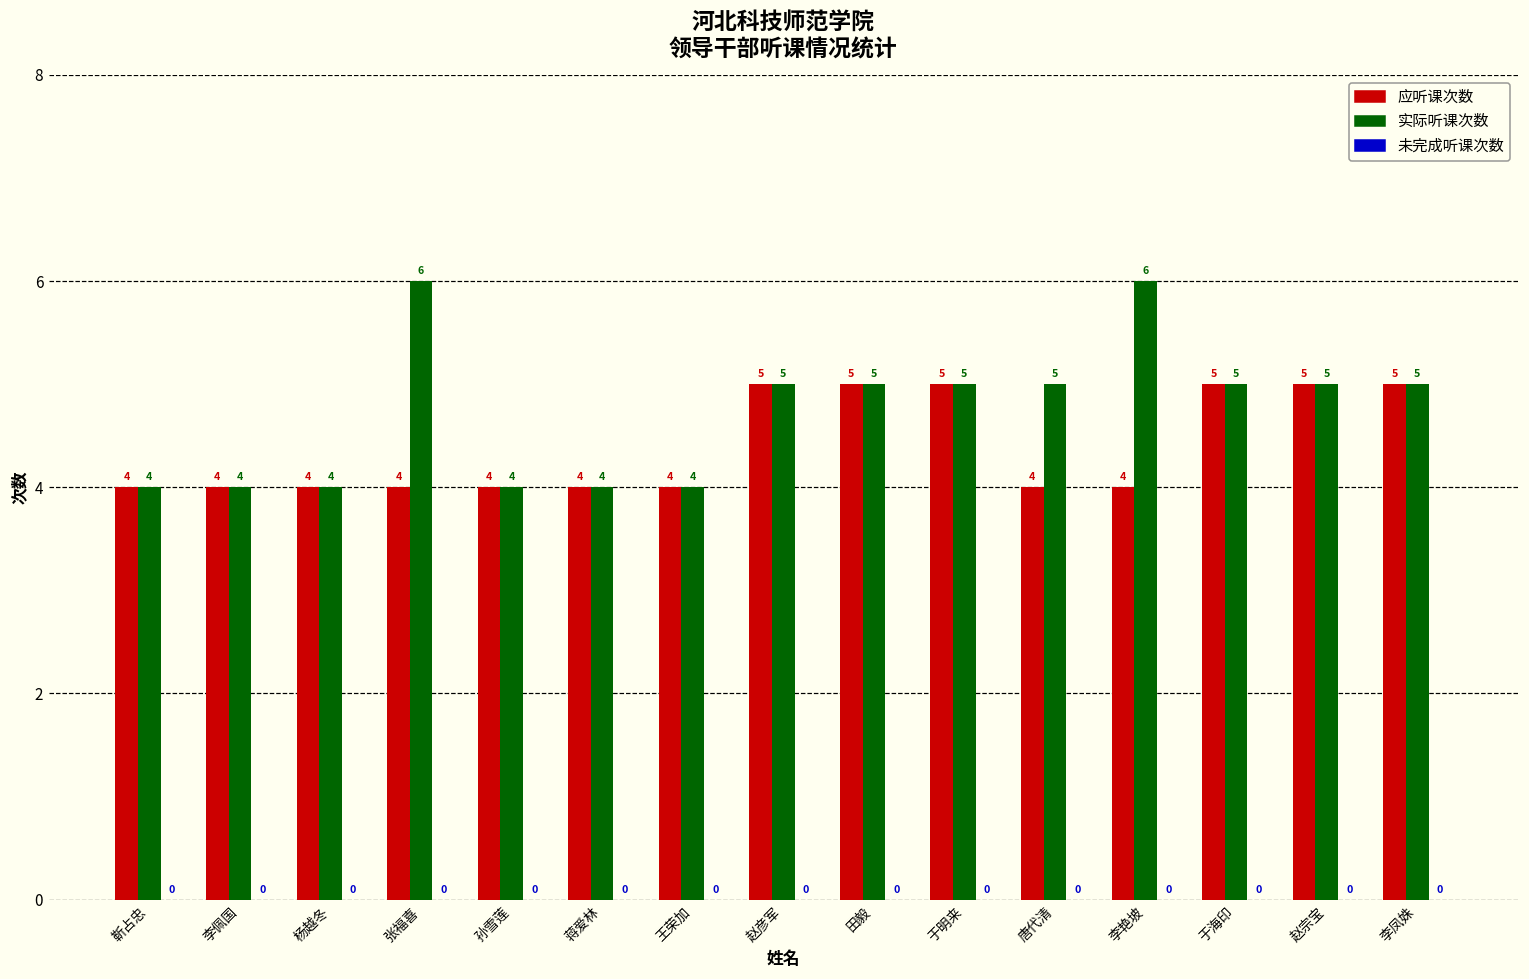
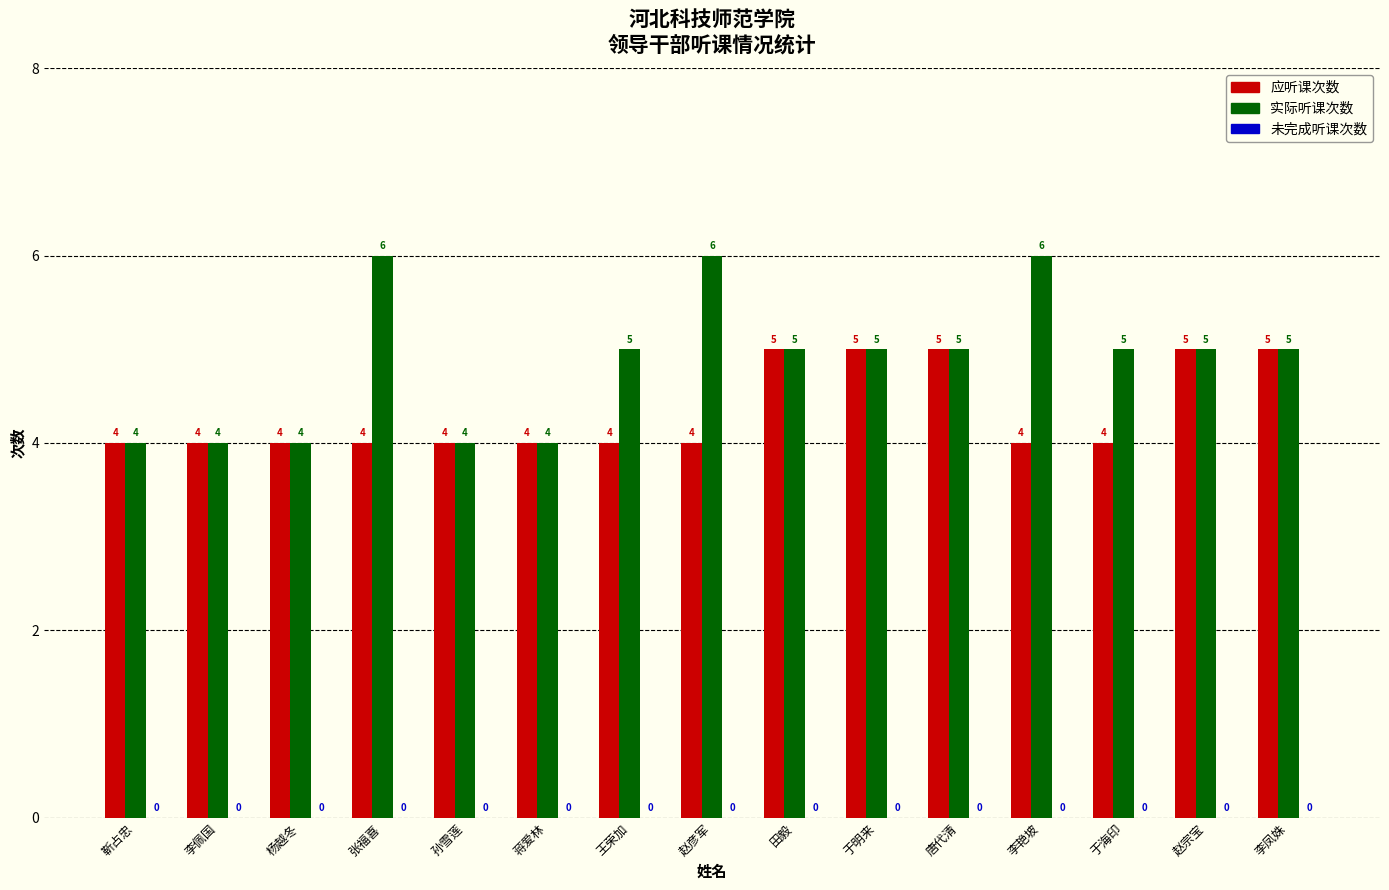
  {
    "应听课次数": {
      "靳占忠": 4,
      "李佩国": 4,
      "杨越冬": 4,
      "张福喜": 4,
      "孙雪莲": 4,
      "蒋爱林": 4,
      "王荣加": 4,
-     "赵彦军": 5,
+     "赵彦军": 4,
      "田毅": 5,
      "于明来": 5,
-     "唐代清": 4,
+     "唐代清": 5,
      "李艳坡": 4,
-     "于海印": 5,
+     "于海印": 4,
      "赵宗宝": 5,
      "李凤姝": 5
    },
    "实际听课次数": {
      "靳占忠": 4,
      "李佩国": 4,
      "杨越冬": 4,
      "张福喜": 6,
      "孙雪莲": 4,
      "蒋爱林": 4,
-     "王荣加": 4,
-     "赵彦军": 5,
+     "王荣加": 5,
+     "赵彦军": 6,
      "田毅": 5,
      "于明来": 5,
      "唐代清": 5,
      "李艳坡": 6,
      "于海印": 5,
      "赵宗宝": 5,
      "李凤姝": 5
    },
    "未完成听课次数": {
      "靳占忠": 0,
      "李佩国": 0,
      "杨越冬": 0,
      "张福喜": 0,
      "孙雪莲": 0,
      "蒋爱林": 0,
      "王荣加": 0,
      "赵彦军": 0,
      "田毅": 0,
      "于明来": 0,
      "唐代清": 0,
      "李艳坡": 0,
      "于海印": 0,
      "赵宗宝": 0,
      "李凤姝": 0
    }
  }
